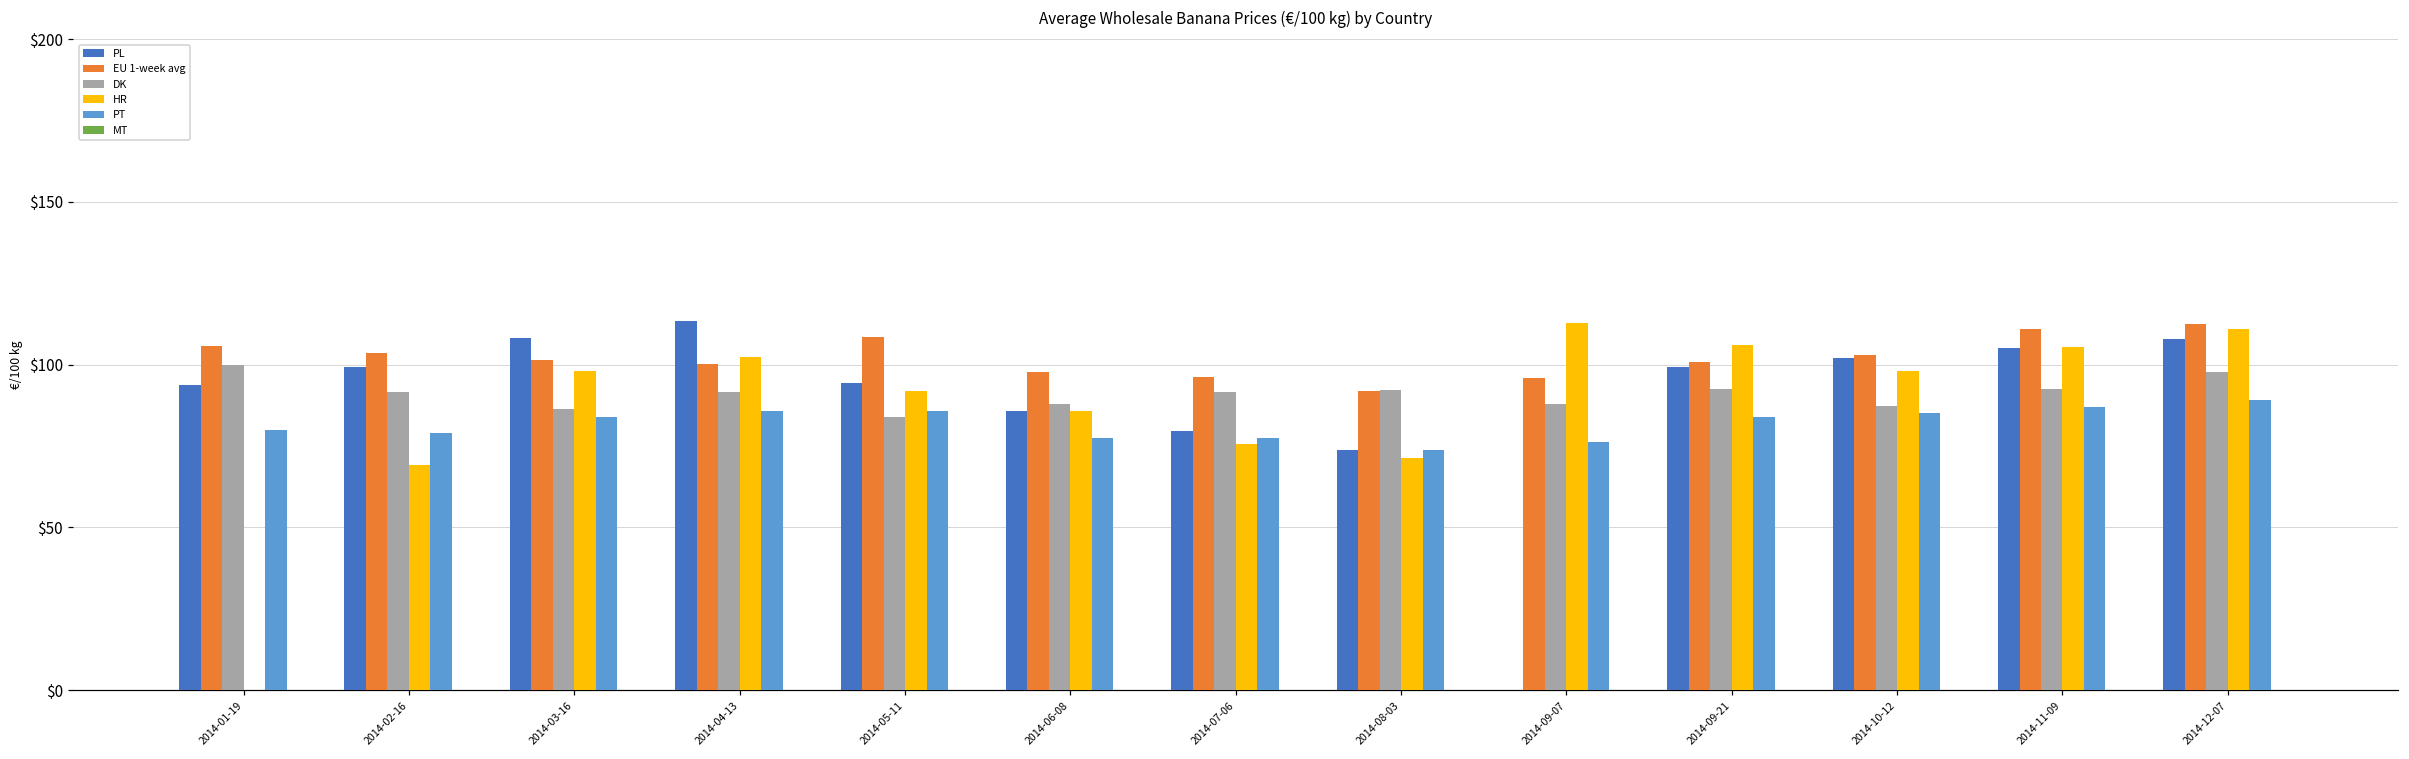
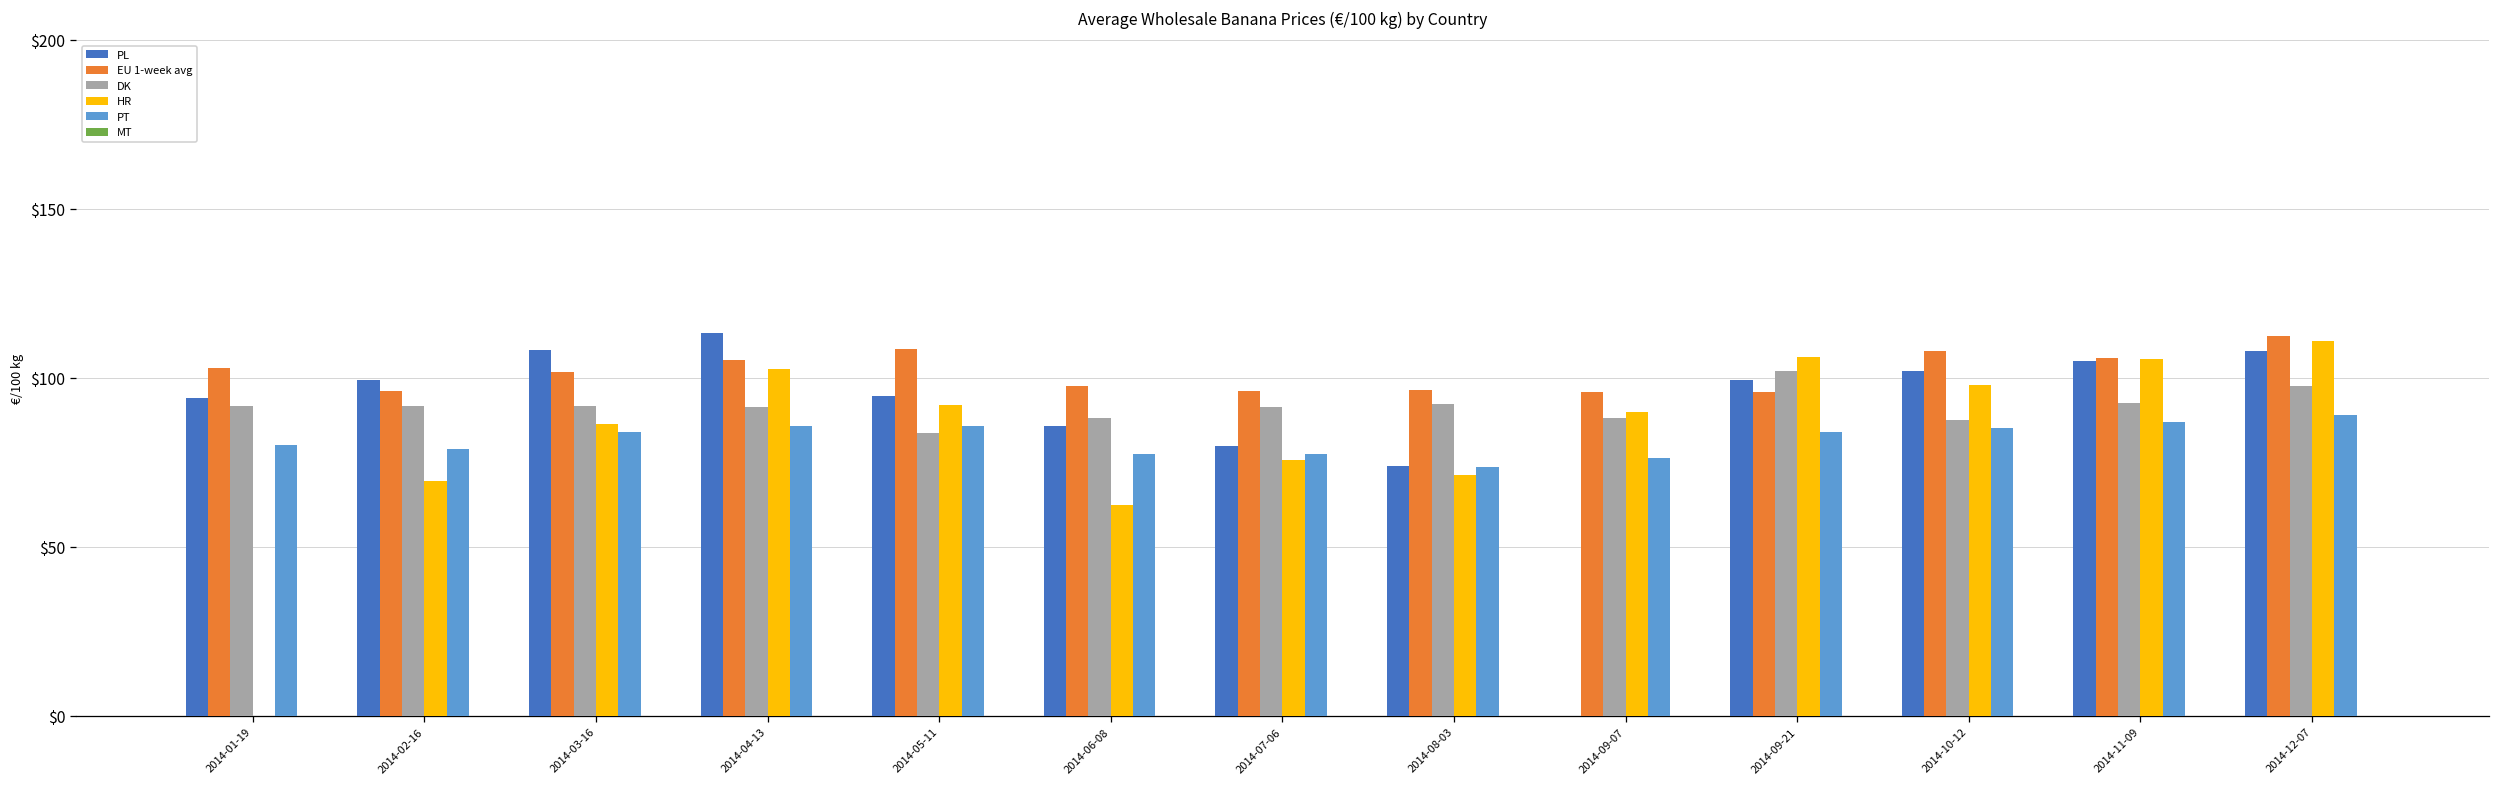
  {
    "EU 1-week avg": {
-     "2014-01-19": "$106",
-     "2014-02-16": "$103",
+     "2014-01-19": "$103",
+     "2014-02-16": "$96",
      "2014-03-16": "$102",
-     "2014-04-13": "$100",
+     "2014-04-13": "$105",
      "2014-05-11": "$108",
      "2014-06-08": "$98",
      "2014-07-06": "$96",
-     "2014-08-03": "$92",
+     "2014-08-03": "$97",
      "2014-09-07": "$96",
-     "2014-09-21": "$101",
-     "2014-10-12": "$103",
-     "2014-11-09": "$111",
+     "2014-09-21": "$96",
+     "2014-10-12": "$108",
+     "2014-11-09": "$106",
      "2014-12-07": "$112"
    },
    "DK": {
-     "2014-01-19": "$100",
+     "2014-01-19": "$92",
      "2014-02-16": "$92",
-     "2014-03-16": "$87",
+     "2014-03-16": "$92",
      "2014-04-13": "$91",
      "2014-05-11": "$84",
      "2014-06-08": "$88",
      "2014-07-06": "$91",
      "2014-08-03": "$92",
      "2014-09-07": "$88",
-     "2014-09-21": "$93",
+     "2014-09-21": "$102",
      "2014-10-12": "$87",
      "2014-11-09": "$93",
      "2014-12-07": "$98"
    },
    "HR": {
      "2014-01-19": "$0",
      "2014-02-16": "$69",
-     "2014-03-16": "$98",
+     "2014-03-16": "$86",
      "2014-04-13": "$102",
      "2014-05-11": "$92",
-     "2014-06-08": "$86",
+     "2014-06-08": "$62",
      "2014-07-06": "$76",
      "2014-08-03": "$71",
-     "2014-09-07": "$113",
+     "2014-09-07": "$90",
      "2014-09-21": "$106",
      "2014-10-12": "$98",
      "2014-11-09": "$106",
      "2014-12-07": "$111"
    },
    "MT": {
      "2014-01-19": "$0",
      "2014-02-16": "$0",
      "2014-03-16": "$0",
      "2014-04-13": "$0",
      "2014-05-11": "$0",
      "2014-06-08": "$0",
      "2014-07-06": "$0",
      "2014-08-03": "$0",
      "2014-09-07": "$0",
      "2014-09-21": "$0",
      "2014-10-12": "$0",
      "2014-11-09": "$0",
      "2014-12-07": "$0"
    }
  }
